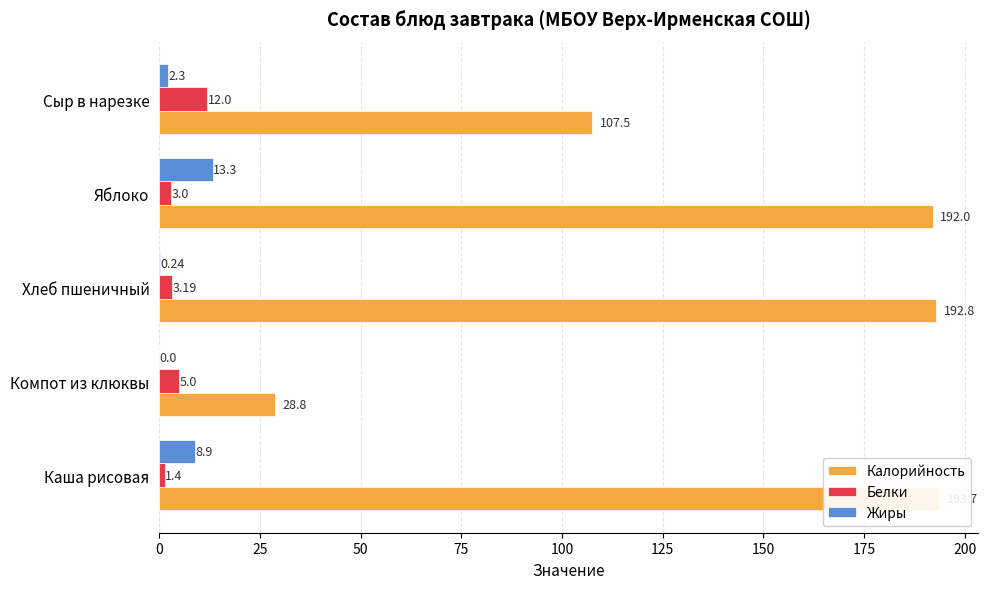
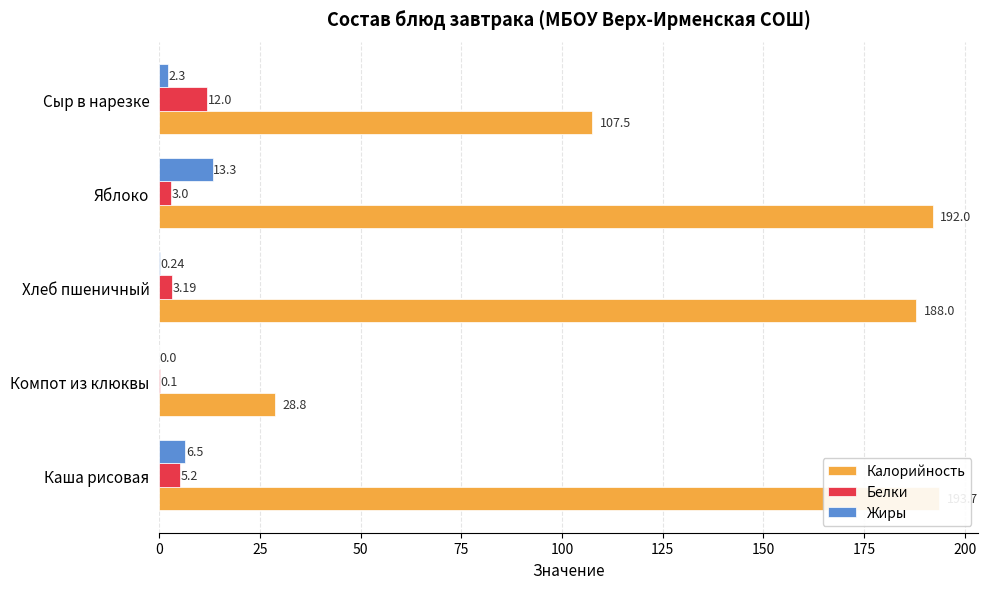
  {
    "Калорийность": {
      "Сыр в нарезке": 107.5,
      "Яблоко": 192.0,
-     "Хлеб пшеничный": 192.8,
+     "Хлеб пшеничный": 188.0,
      "Компот из клюквы": 28.8
    },
    "Белки": {
      "Сыр в нарезке": 12.0,
      "Яблоко": 3.0,
      "Хлеб пшеничный": 3.19,
-     "Компот из клюквы": 5.0,
-     "Каша рисовая": 1.4
+     "Компот из клюквы": 0.1,
+     "Каша рисовая": 5.2
    },
    "Жиры": {
      "Сыр в нарезке": 2.3,
      "Яблоко": 13.3,
      "Хлеб пшеничный": 0.24,
      "Компот из клюквы": 0.0,
-     "Каша рисовая": 8.9
+     "Каша рисовая": 6.5
    }
  }
